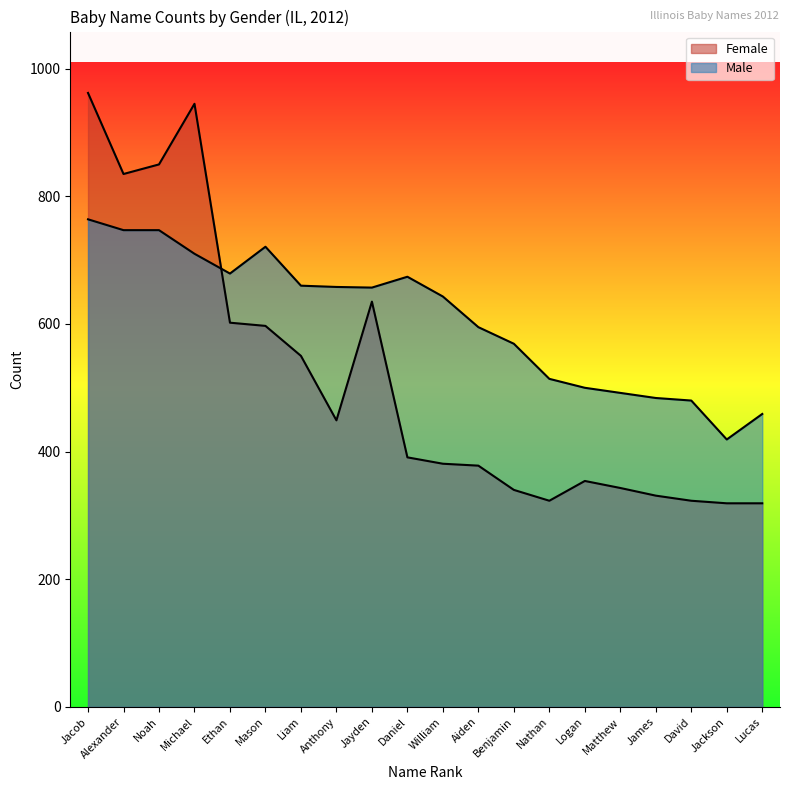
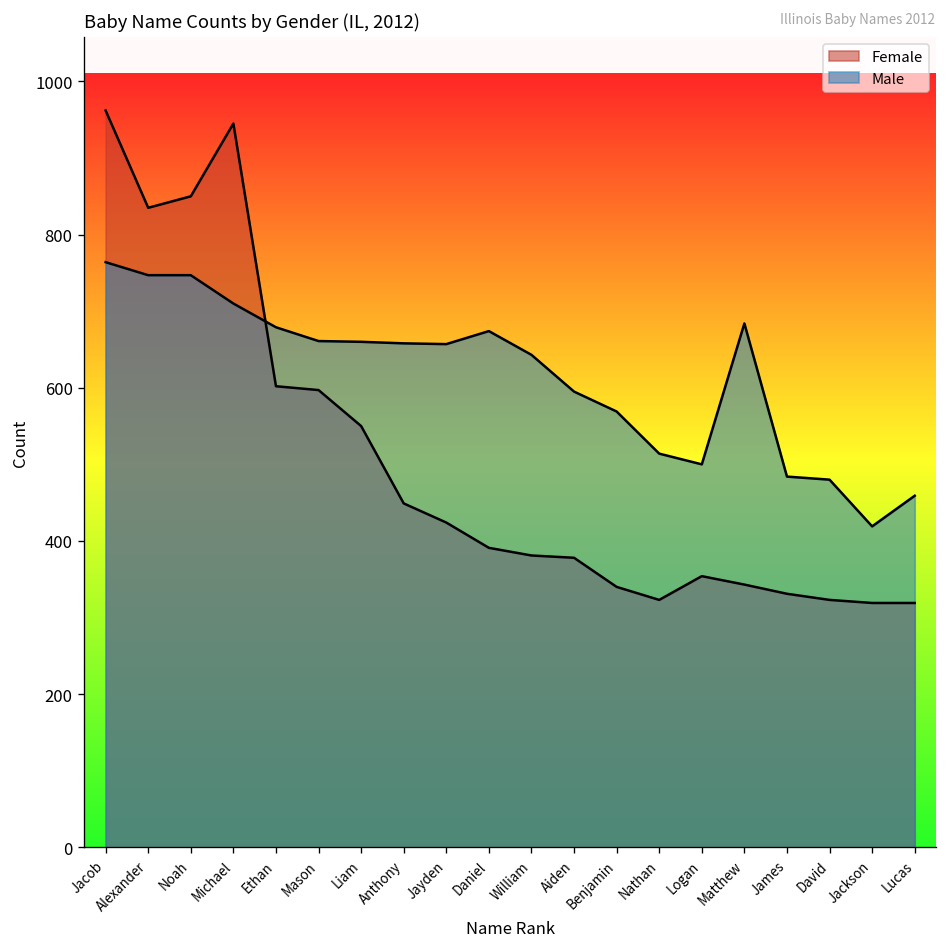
  {
    "Female": {
      "Jacob": 960,
      "Alexander": 840,
      "Noah": 850,
      "Michael": 950,
      "Ethan": 600,
      "Mason": 600,
      "Liam": 550,
      "Anthony": 450,
-     "Jayden": 640,
+     "Jayden": 420,
      "Daniel": 390,
      "William": 380,
      "Aiden": 380,
      "Benjamin": 340,
      "Nathan": 320,
      "Logan": 350,
      "Matthew": 340,
      "James": 330,
      "David": 320,
      "Jackson": 320,
      "Lucas": 320
    },
    "Male": {
      "Jacob": 760,
      "Alexander": 750,
      "Noah": 750,
      "Michael": 710,
      "Ethan": 680,
-     "Mason": 720,
+     "Mason": 660,
      "Liam": 660,
      "Anthony": 660,
      "Jayden": 660,
      "Daniel": 670,
      "William": 640,
      "Aiden": 600,
      "Benjamin": 570,
      "Nathan": 510,
      "Logan": 500,
-     "Matthew": 490,
+     "Matthew": 680,
      "James": 480,
      "David": 480,
      "Jackson": 420,
      "Lucas": 460
    }
  }
